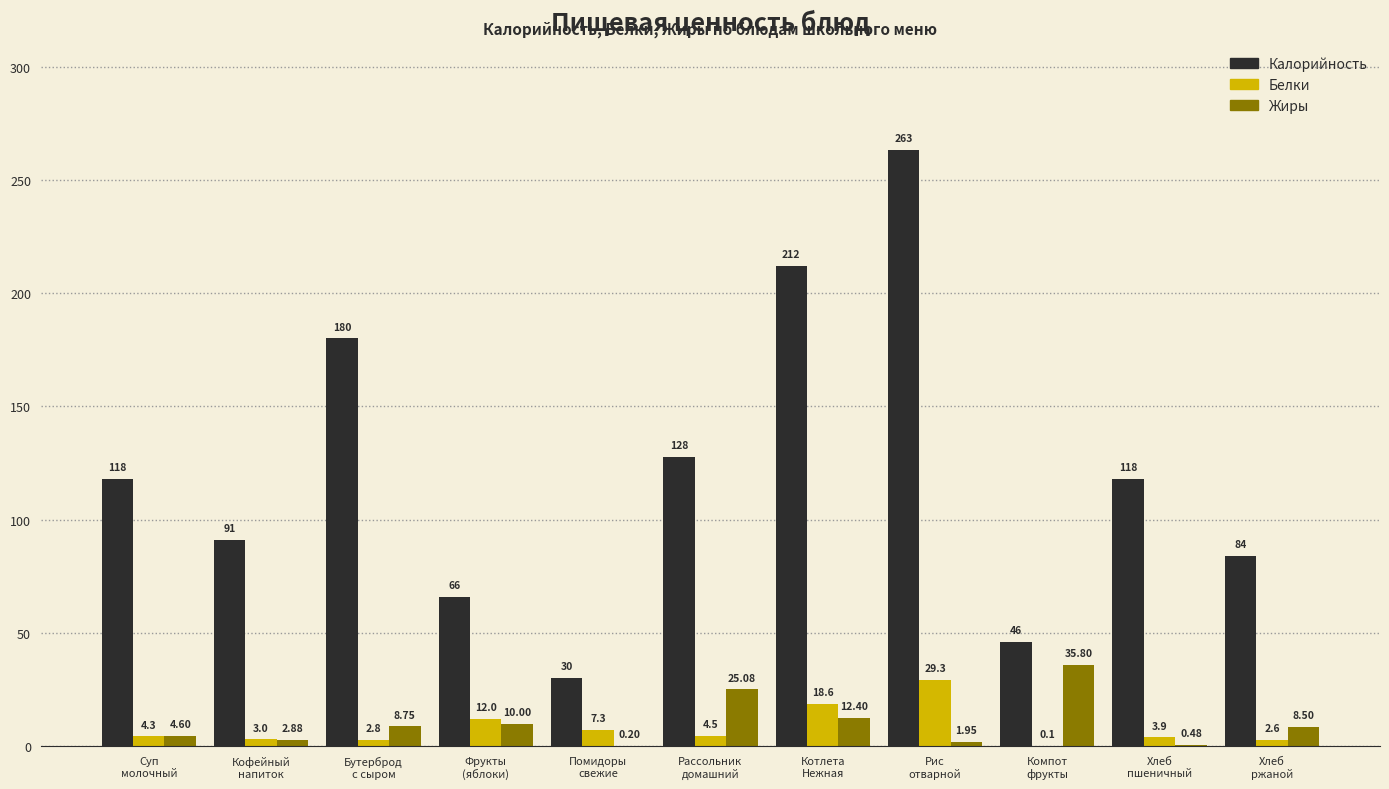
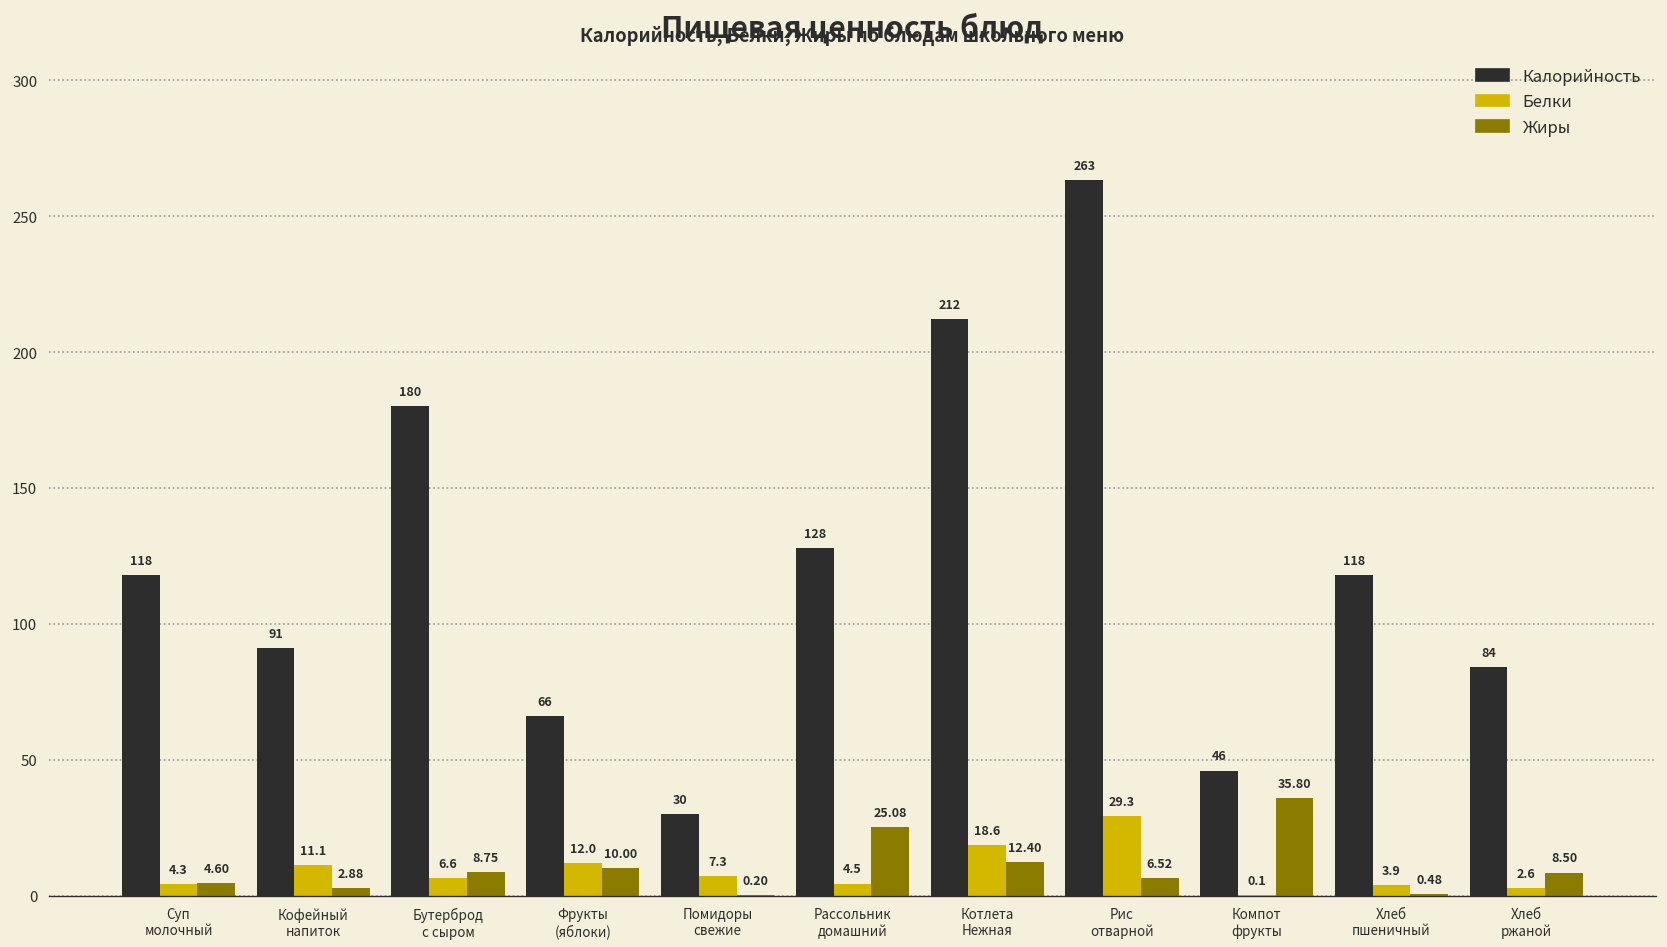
  {
    "Калорийность": {
      "Суп молочный": 118,
      "Кофейный напиток": 91,
      "Бутерброд с сыром": 180,
      "Фрукты (яблоки)": 66,
      "Помидоры свежие": 30,
      "Рассольник домашний": 128,
      "Котлета Нежная": 212,
      "Рис отварной": 263,
      "Компот фрукты": 46,
      "Хлеб пшеничный": 118,
      "Хлеб ржаной": 84
    },
    "Белки": {
      "Суп молочный": 4.3,
-     "Кофейный напиток": 3.0,
-     "Бутерброд с сыром": 2.8,
+     "Кофейный напиток": 11.1,
+     "Бутерброд с сыром": 6.6,
      "Фрукты (яблоки)": 12.0,
      "Помидоры свежие": 7.3,
      "Рассольник домашний": 4.5,
      "Котлета Нежная": 18.6,
      "Рис отварной": 29.3,
      "Компот фрукты": 0.1,
      "Хлеб пшеничный": 3.9,
      "Хлеб ржаной": 2.6
    },
    "Жиры": {
      "Суп молочный": 4.60,
      "Кофейный напиток": 2.88,
      "Бутерброд с сыром": 8.75,
      "Фрукты (яблоки)": 10.00,
      "Помидоры свежие": 0.20,
      "Рассольник домашний": 25.08,
      "Котлета Нежная": 12.40,
-     "Рис отварной": 1.95,
+     "Рис отварной": 6.52,
      "Компот фрукты": 35.80,
      "Хлеб пшеничный": 0.48,
      "Хлеб ржаной": 8.50
    }
  }
